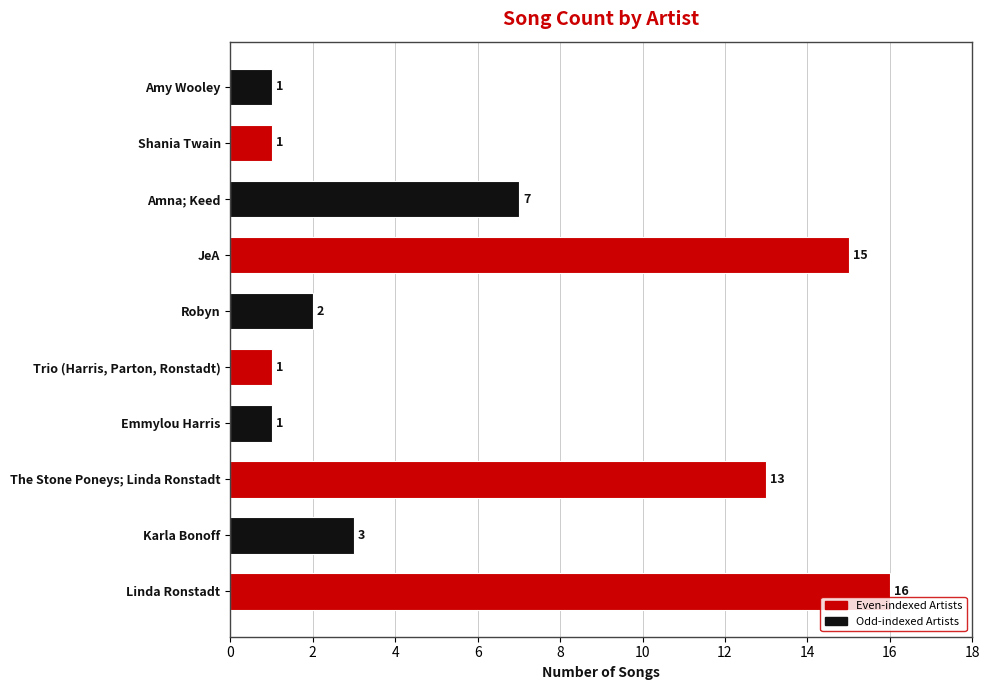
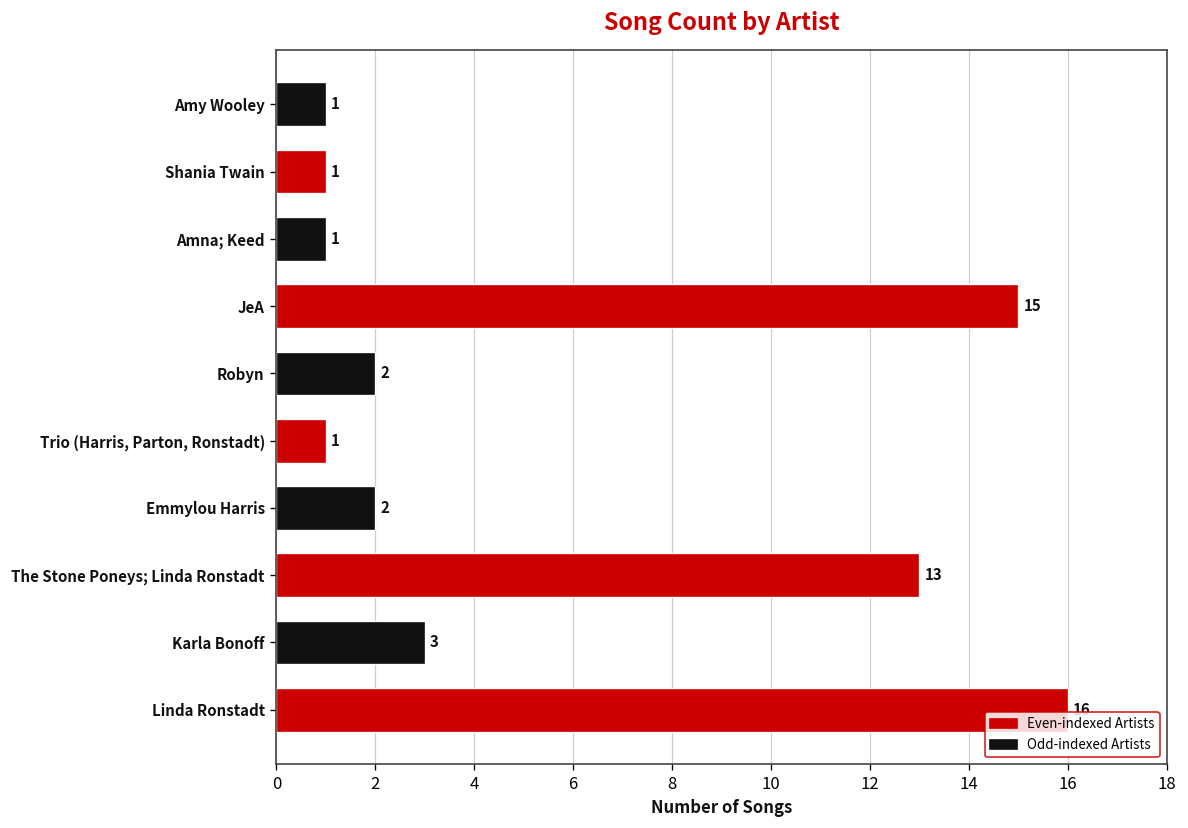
  {
    "Amy Wooley": 1,
    "Shania Twain": 1,
-   "Amna; Keed": 7,
+   "Amna; Keed": 1,
    "JeA": 15,
    "Robyn": 2,
    "Trio (Harris, Parton, Ronstadt)": 1,
-   "Emmylou Harris": 1,
+   "Emmylou Harris": 2,
    "The Stone Poneys; Linda Ronstadt": 13,
    "Karla Bonoff": 3
  }
